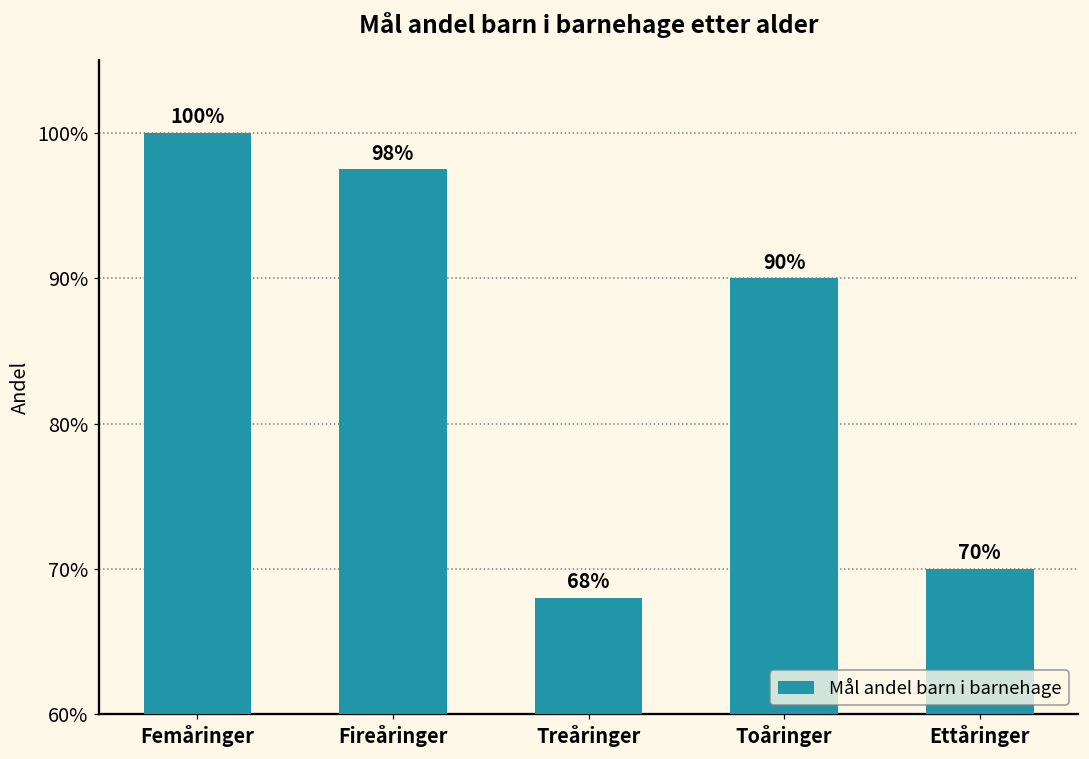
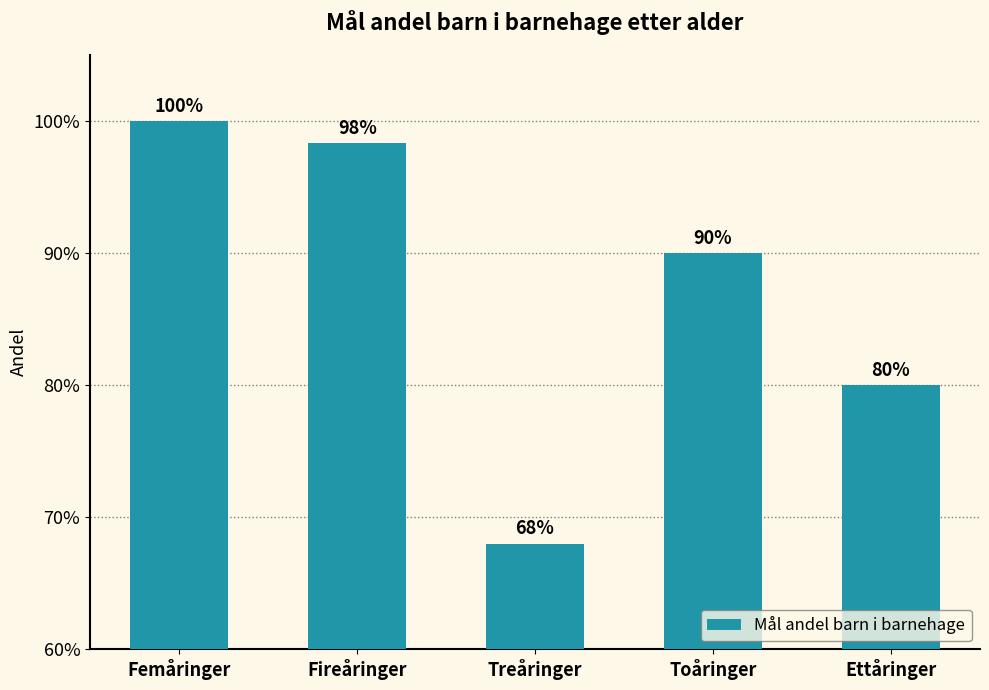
  {
    "Femåringer": "100%",
-   "Fireåringer": "97.5%",
+   "Fireåringer": "98.3%",
    "Treåringer": "68%",
    "Toåringer": "90%",
-   "Ettåringer": "70%"
+   "Ettåringer": "80%"
  }
